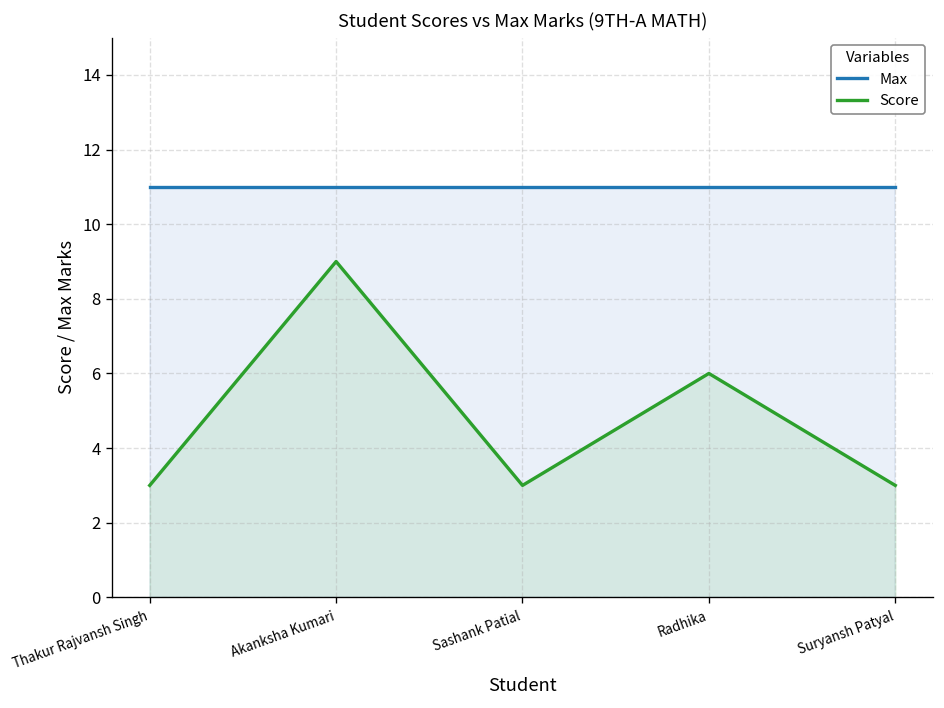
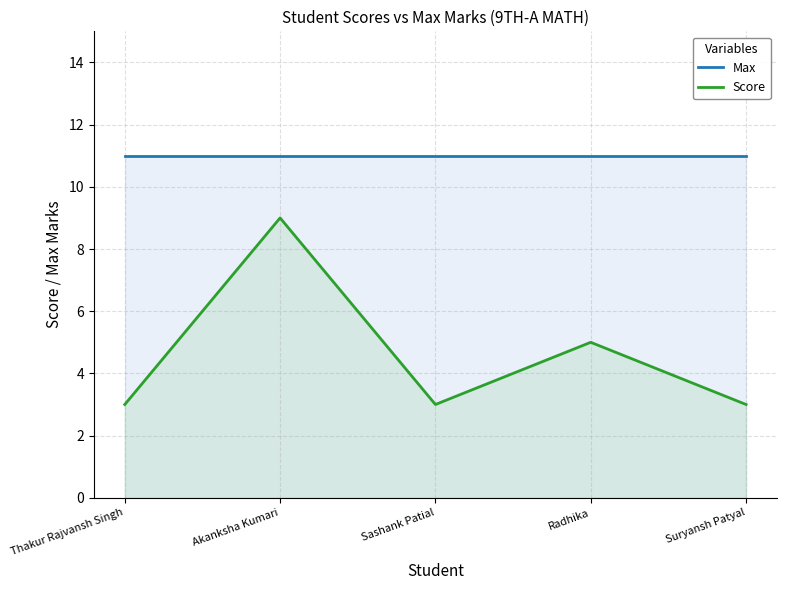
  {
    "Max": {
      "Thakur Rajvansh Singh": 11,
      "Akanksha Kumari": 11,
      "Sashank Patial": 11,
      "Radhika": 11,
      "Suryansh Patyal": 11
    },
    "Score": {
      "Thakur Rajvansh Singh": 3,
      "Akanksha Kumari": 9,
      "Sashank Patial": 3,
-     "Radhika": 6,
+     "Radhika": 5,
      "Suryansh Patyal": 3
    }
  }
